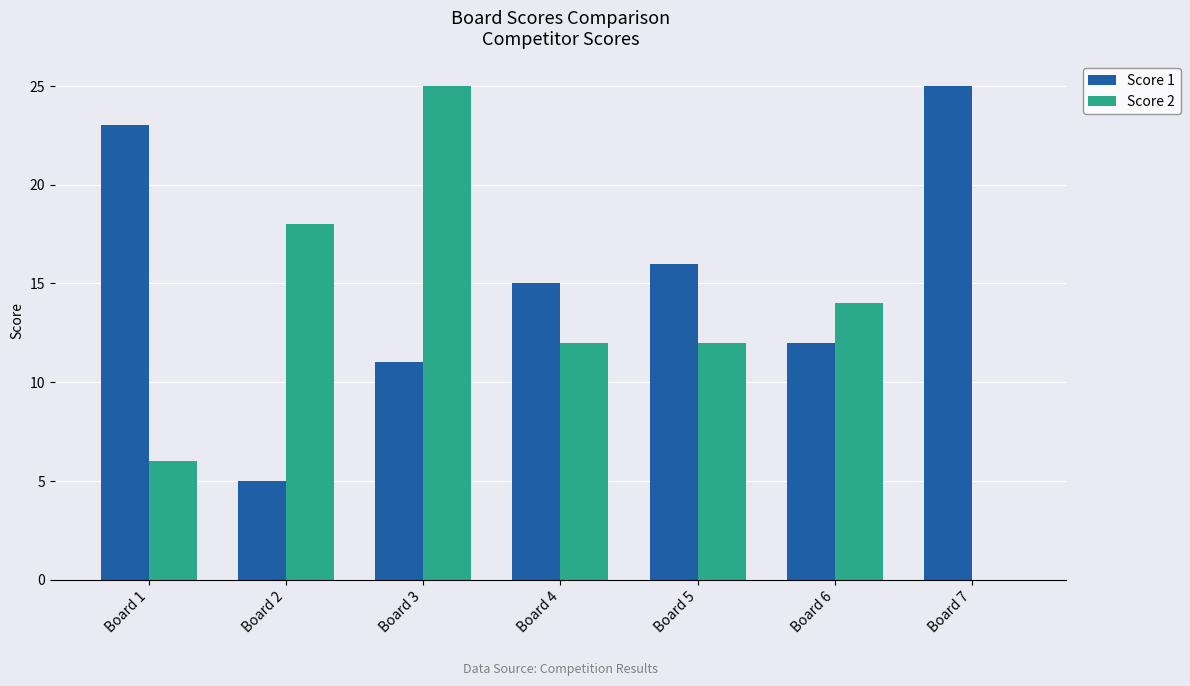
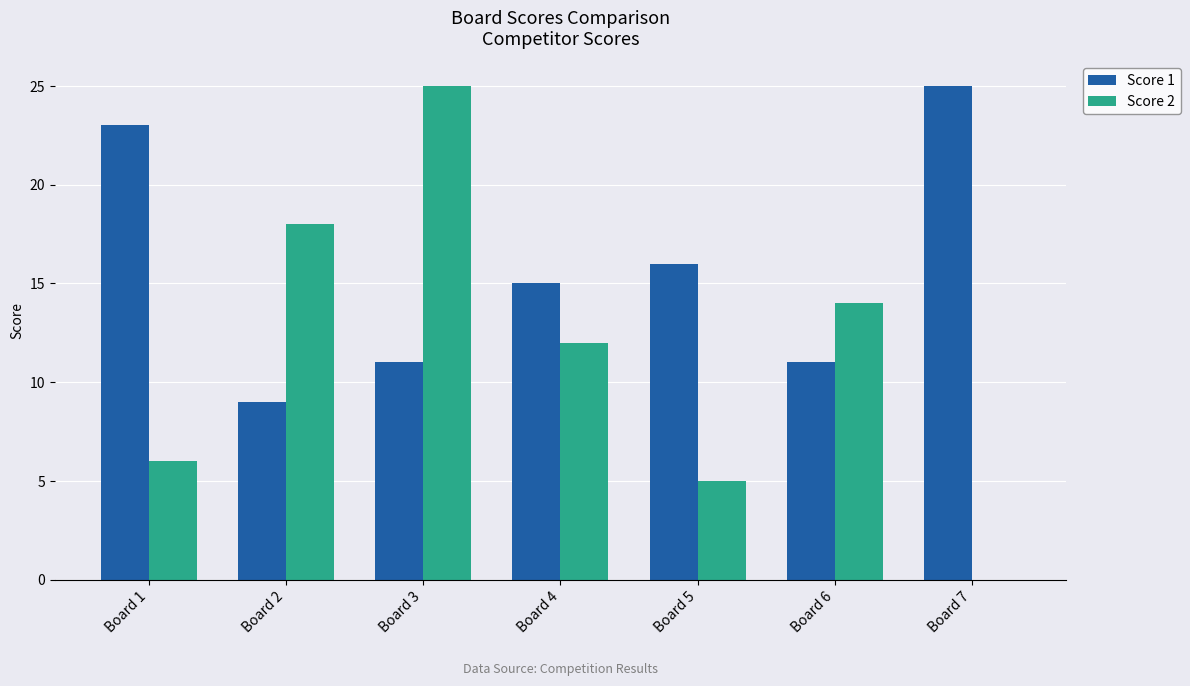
  {
    "Score 1": {
      "Board 1": 23,
-     "Board 2": 5,
+     "Board 2": 9,
      "Board 3": 11,
      "Board 4": 15,
      "Board 5": 16,
-     "Board 6": 12,
+     "Board 6": 11,
      "Board 7": 25
    },
    "Score 2": {
      "Board 1": 6,
      "Board 2": 18,
      "Board 3": 25,
      "Board 4": 12,
-     "Board 5": 12,
+     "Board 5": 5,
      "Board 6": 14,
      "Board 7": 0
    }
  }
